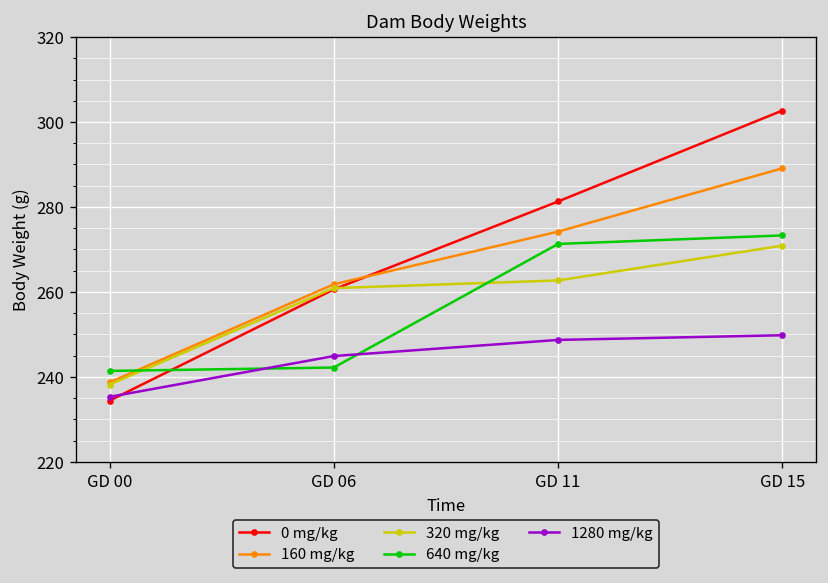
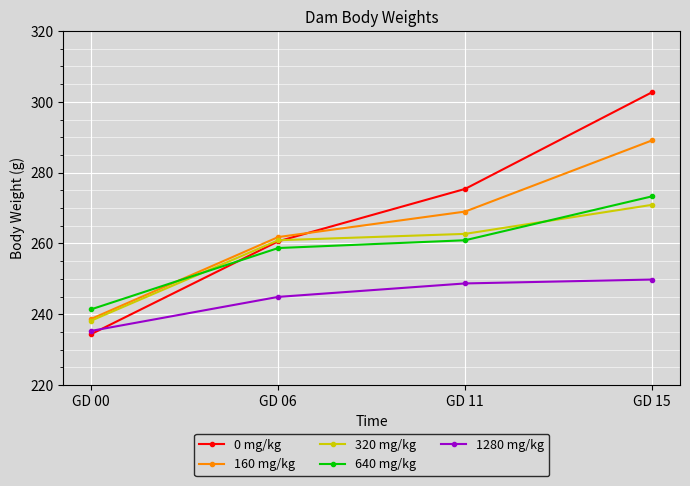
  {
    "0 mg/kg": {
      "GD 00": 234,
-     "GD 11": 281,
+     "GD 11": 275,
      "GD 15": 303
    },
    "160 mg/kg": {
      "GD 06": 262,
-     "GD 11": 274,
+     "GD 11": 269,
      "GD 15": 289
    },
    "320 mg/kg": {
      "GD 11": 263,
      "GD 15": 271
    },
    "640 mg/kg": {
      "GD 00": 241,
-     "GD 06": 242,
-     "GD 11": 271,
+     "GD 06": 259,
+     "GD 11": 261,
      "GD 15": 273
    },
    "1280 mg/kg": {
      "GD 00": 235,
      "GD 06": 245,
      "GD 11": 249,
      "GD 15": 250
    }
  }
